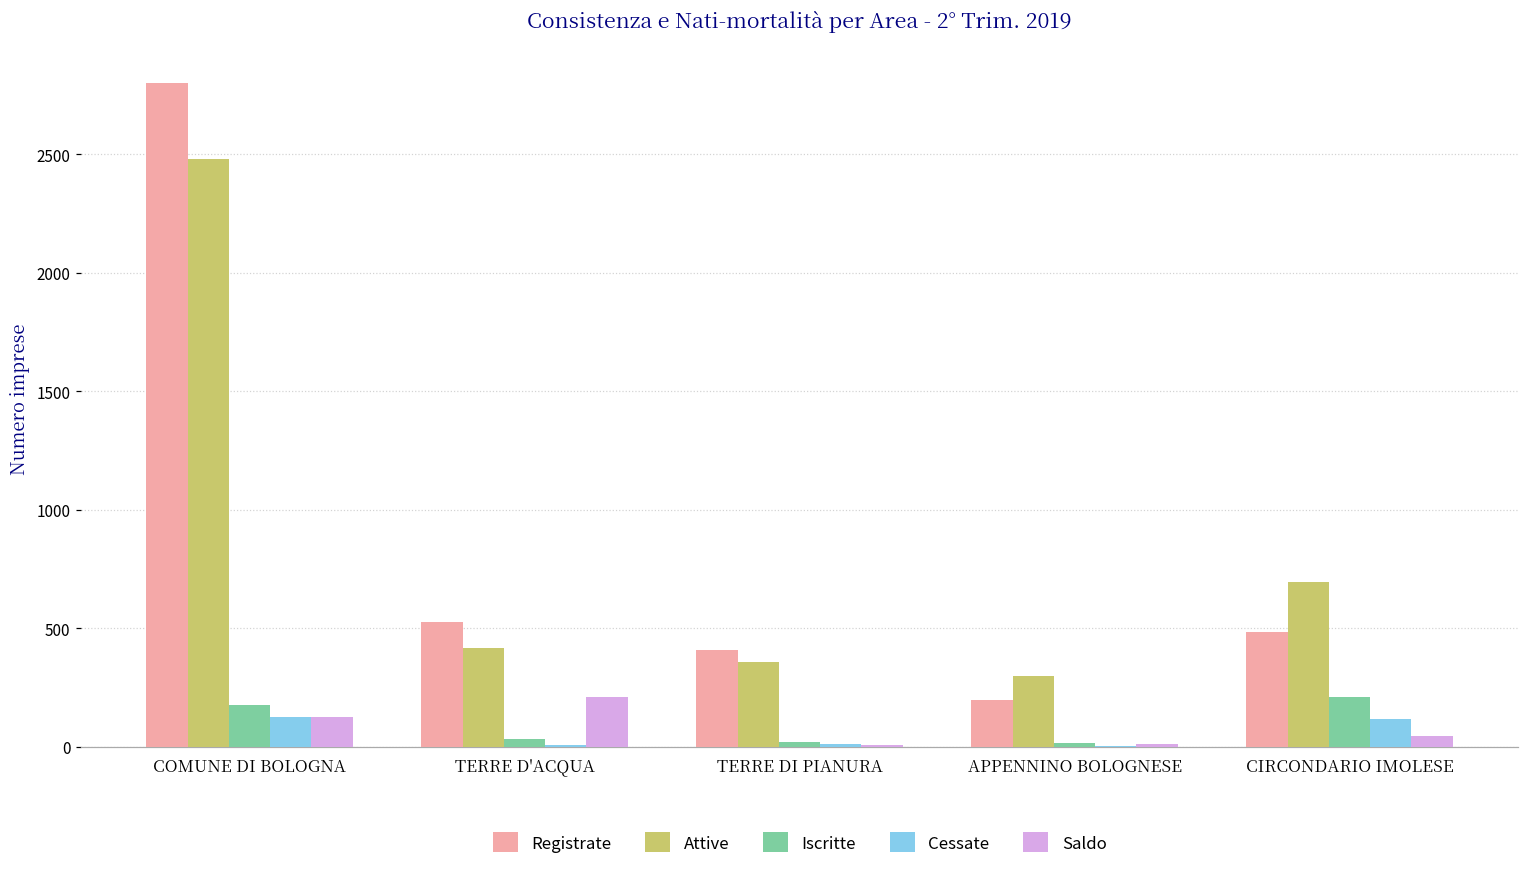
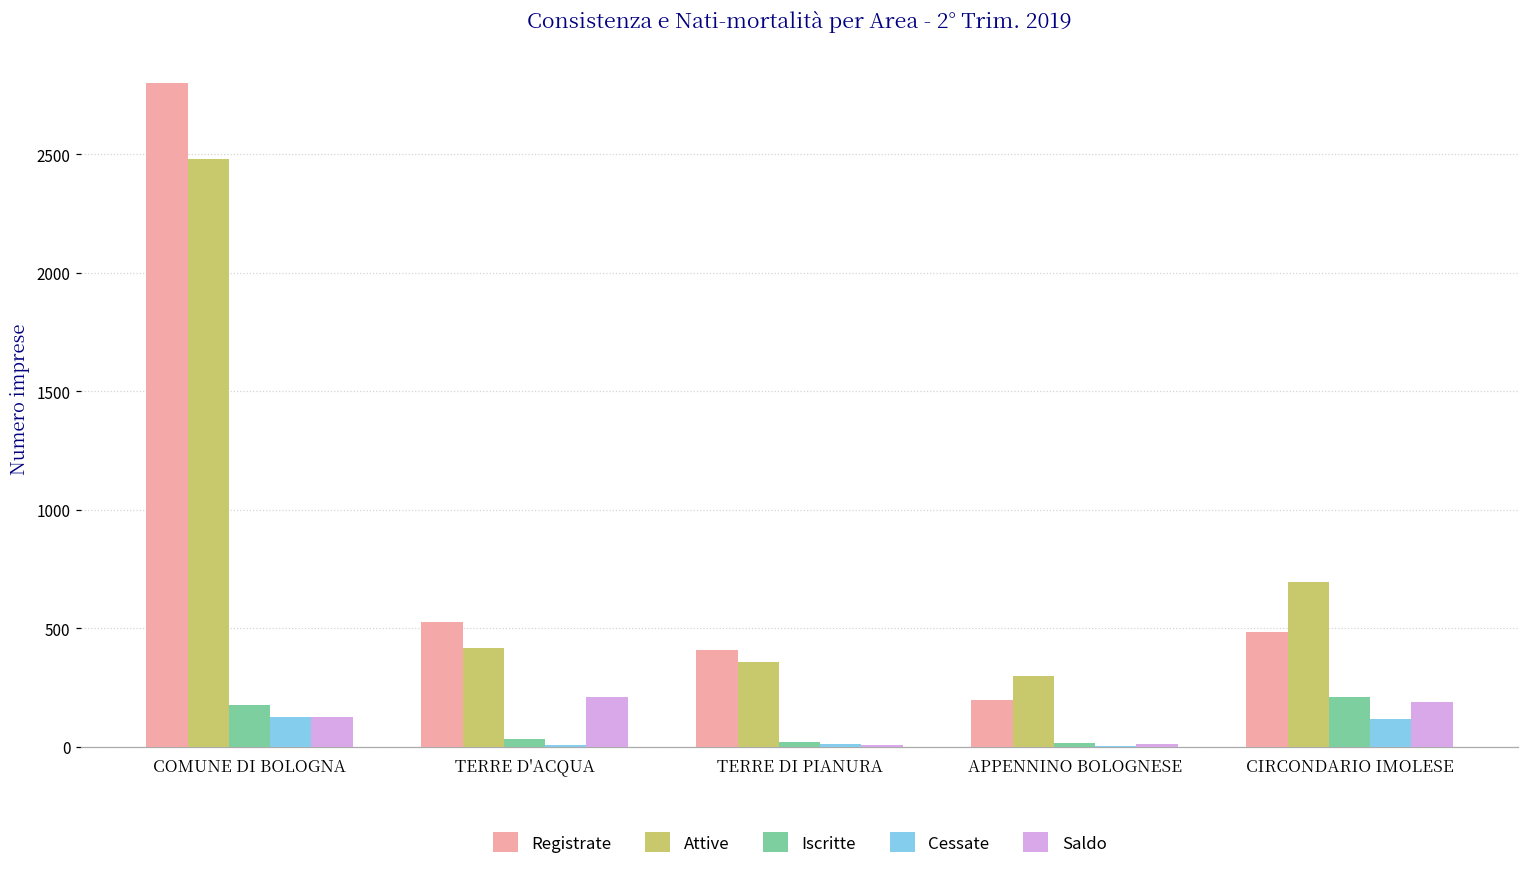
  {
    "Registrate": {
      "COMUNE DI BOLOGNA": 2800,
      "TERRE D'ACQUA": 530,
      "TERRE DI PIANURA": 410,
      "APPENNINO BOLOGNESE": 200,
      "CIRCONDARIO IMOLESE": 480
    },
    "Attive": {
      "COMUNE DI BOLOGNA": 2480,
      "TERRE D'ACQUA": 420,
      "TERRE DI PIANURA": 360,
      "APPENNINO BOLOGNESE": 300,
      "CIRCONDARIO IMOLESE": 700
    },
    "Iscritte": {
      "COMUNE DI BOLOGNA": 180,
      "TERRE D'ACQUA": 30,
      "TERRE DI PIANURA": 20,
      "APPENNINO BOLOGNESE": 20,
      "CIRCONDARIO IMOLESE": 210
    },
    "Cessate": {
      "COMUNE DI BOLOGNA": 130,
      "TERRE DI PIANURA": 10,
      "CIRCONDARIO IMOLESE": 120
    },
    "Saldo": {
      "COMUNE DI BOLOGNA": 130,
      "TERRE D'ACQUA": 210,
      "APPENNINO BOLOGNESE": 10,
-     "CIRCONDARIO IMOLESE": 50
+     "CIRCONDARIO IMOLESE": 190
    }
  }
